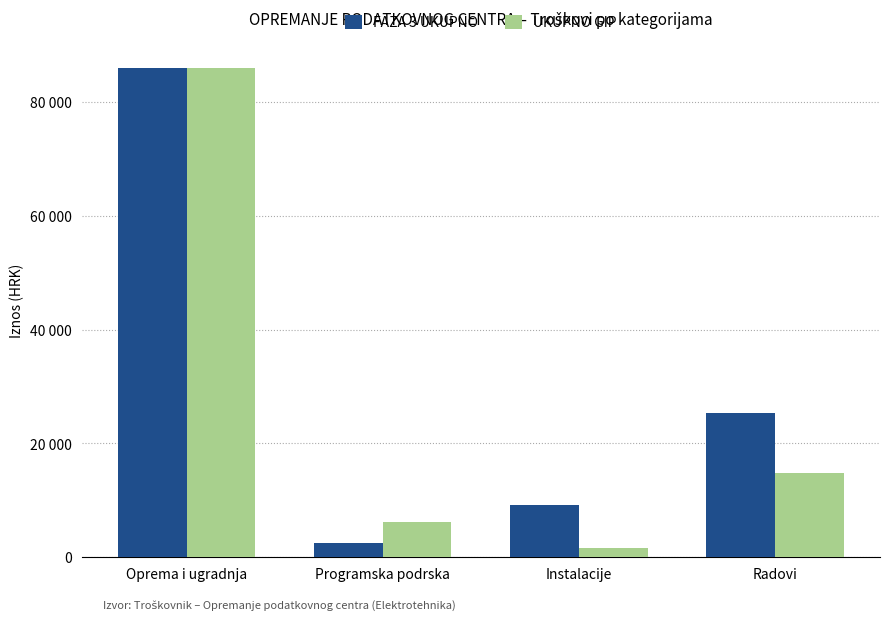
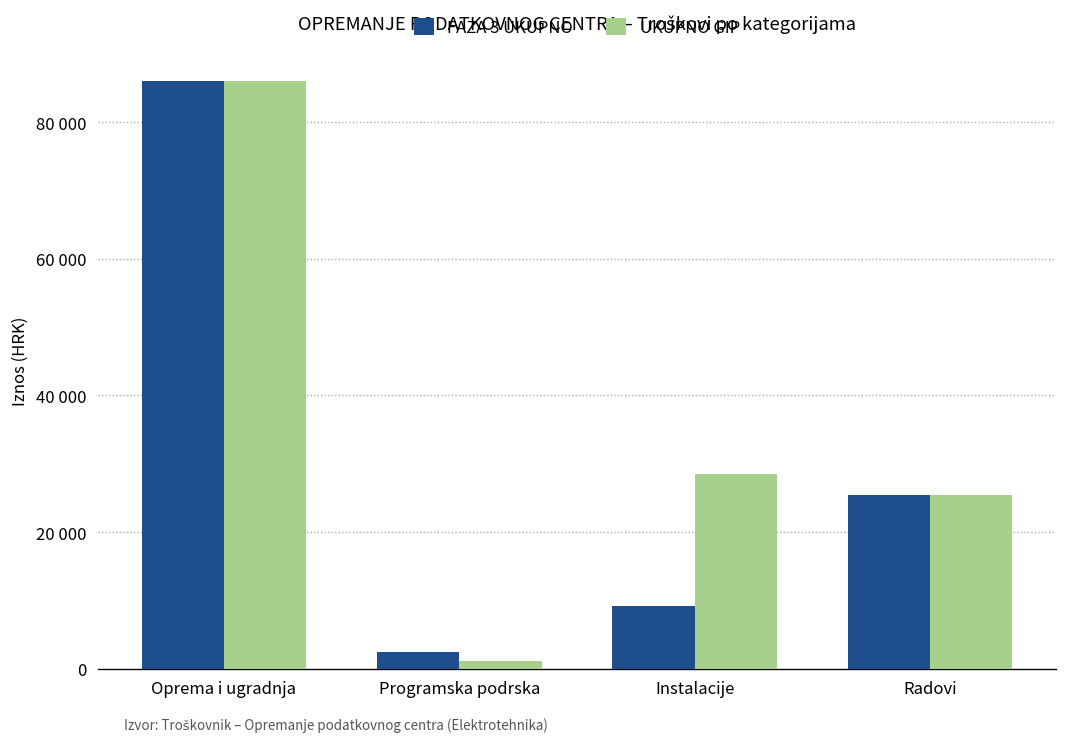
  {
    "FAZA 3 UKUPNO": {
      "Oprema i ugradnja": 86000,
      "Programska podrska": 2000,
      "Instalacije": 9000,
      "Radovi": 25000
    },
    "UKUPNO GIP": {
      "Oprema i ugradnja": 86000,
-     "Programska podrska": 6000,
-     "Instalacije": 2000,
-     "Radovi": 15000
+     "Programska podrska": 1000,
+     "Instalacije": 28000,
+     "Radovi": 25000
    }
  }
